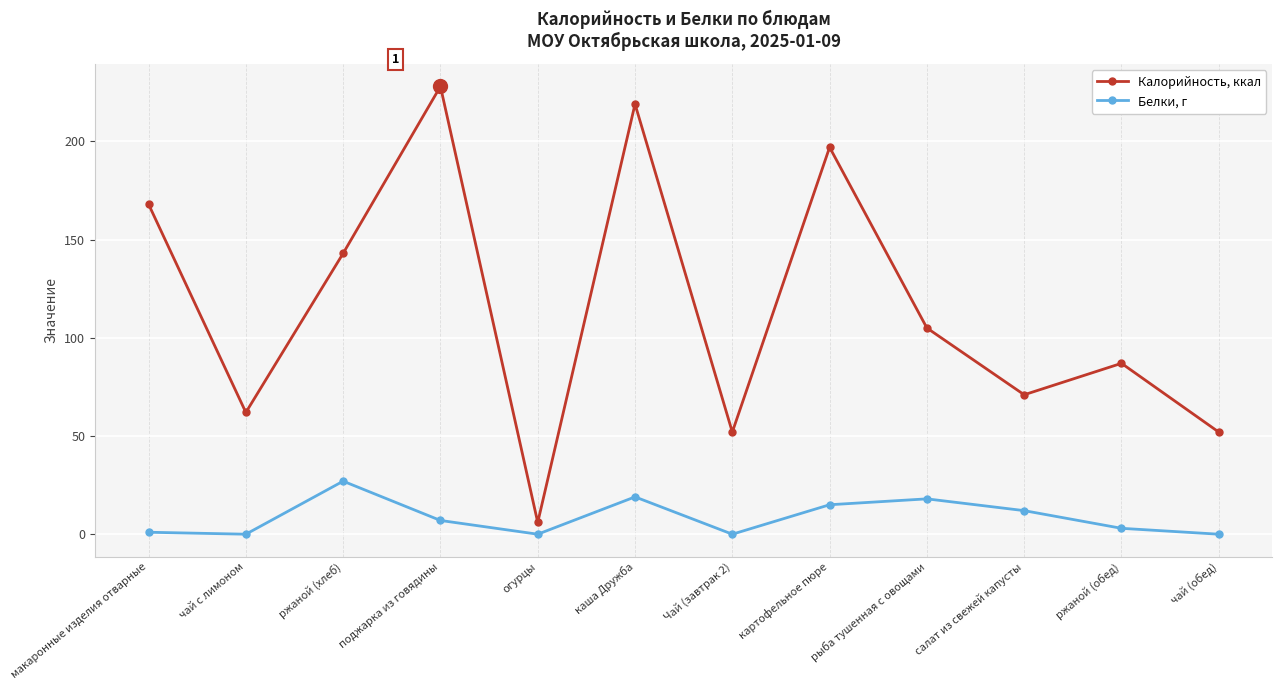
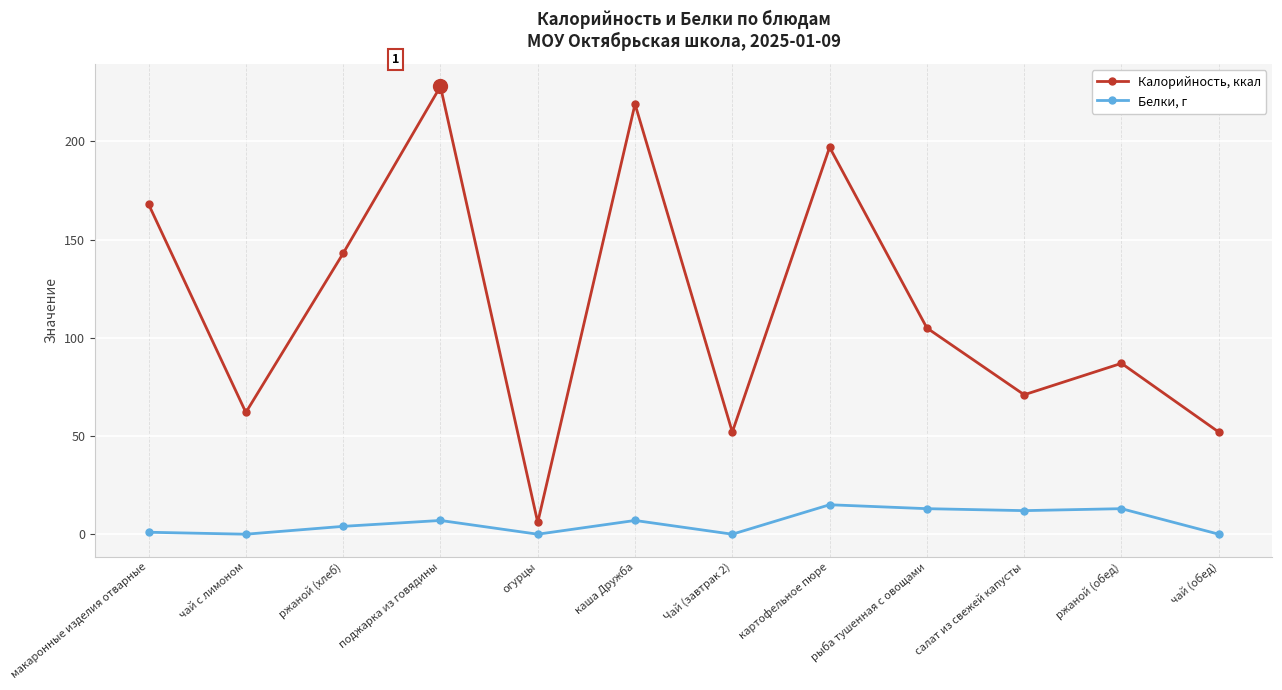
  {
    "Белки, г": {
      "макаронные изделия отварные": 1,
      "чай с лимоном": 0,
-     "ржаной (хлеб)": 27,
+     "ржаной (хлеб)": 4,
      "поджарка из говядины": 7,
      "огурцы": 0,
-     "каша Дружба": 19,
+     "каша Дружба": 7,
      "Чай (завтрак 2)": 0,
      "картофельное пюре": 15,
-     "рыба тушенная с овощами": 18,
+     "рыба тушенная с овощами": 13,
      "салат из свежей капусты": 12,
-     "ржаной (обед)": 3,
+     "ржаной (обед)": 13,
      "чай (обед)": 0
    }
  }
